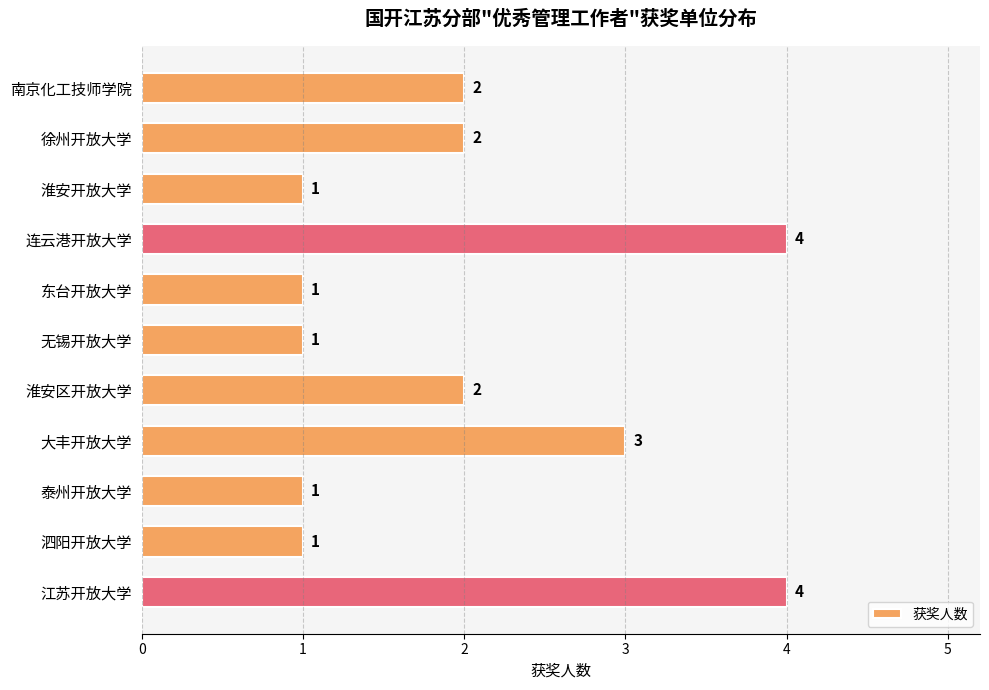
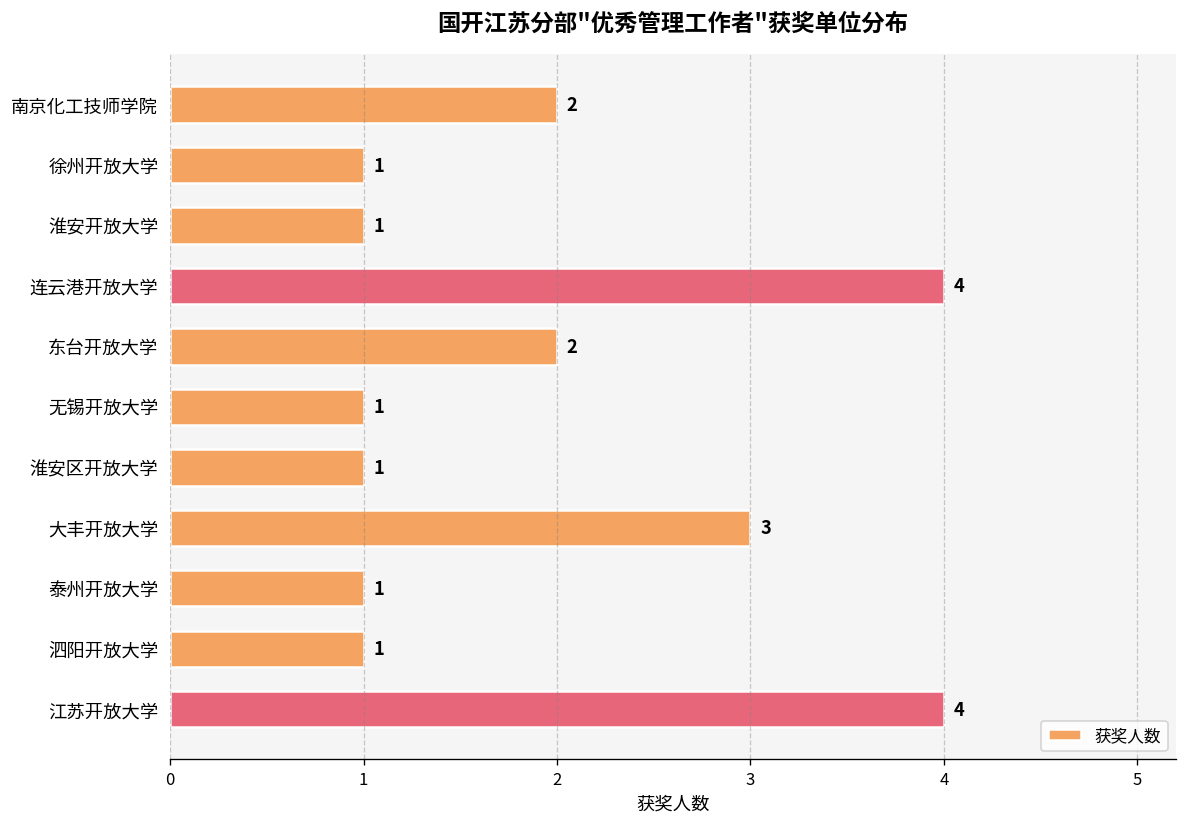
  {
    "南京化工技师学院": 2,
-   "徐州开放大学": 2,
+   "徐州开放大学": 1,
    "淮安开放大学": 1,
    "连云港开放大学": 4,
-   "东台开放大学": 1,
+   "东台开放大学": 2,
    "无锡开放大学": 1,
-   "淮安区开放大学": 2,
+   "淮安区开放大学": 1,
    "大丰开放大学": 3,
    "泰州开放大学": 1,
    "泗阳开放大学": 1,
    "江苏开放大学": 4
  }
